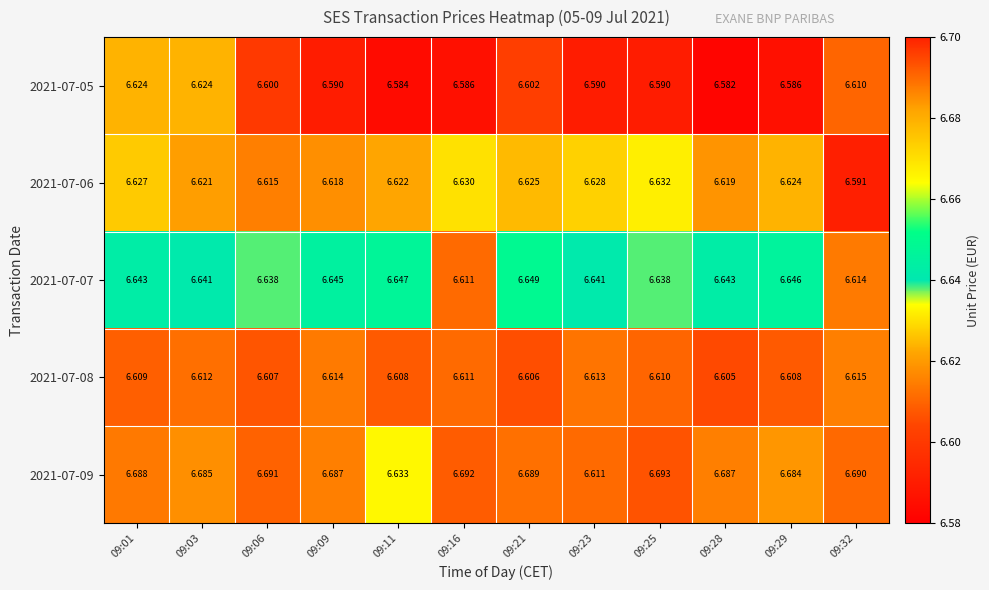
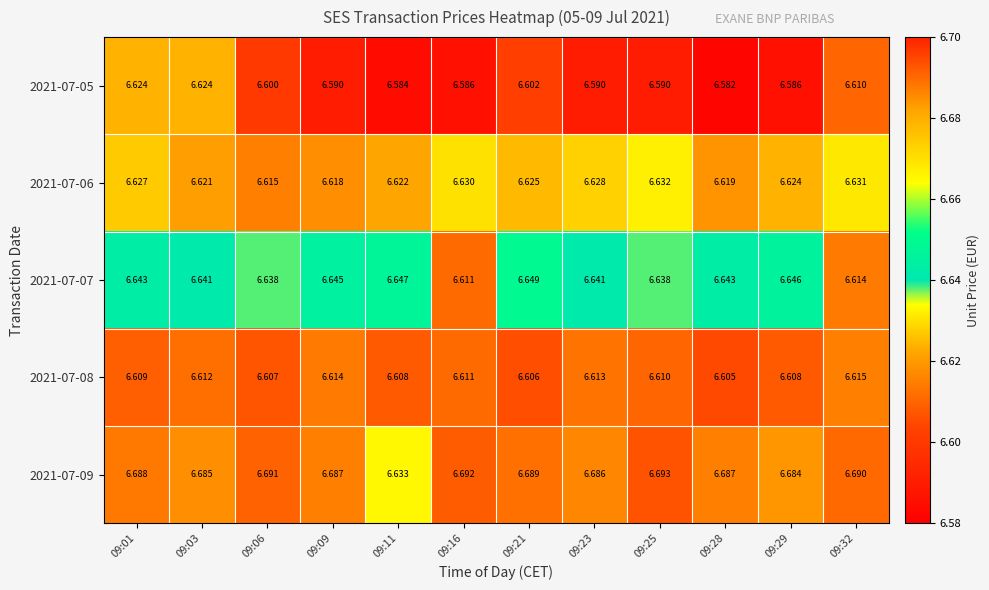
  {
    "2021-07-05": {
      "09:01": 6.624,
      "09:03": 6.624,
      "09:06": 6.600,
      "09:09": 6.590,
      "09:11": 6.584,
      "09:16": 6.586,
      "09:21": 6.602,
      "09:23": 6.590,
      "09:25": 6.590,
      "09:28": 6.582,
      "09:29": 6.586,
      "09:32": 6.610
    },
    "2021-07-06": {
      "09:01": 6.627,
      "09:03": 6.621,
      "09:06": 6.615,
      "09:09": 6.618,
      "09:11": 6.622,
      "09:16": 6.630,
      "09:21": 6.625,
      "09:23": 6.628,
      "09:25": 6.632,
      "09:28": 6.619,
      "09:29": 6.624,
-     "09:32": 6.591
+     "09:32": 6.631
    },
    "2021-07-07": {
      "09:01": 6.643,
      "09:03": 6.641,
      "09:06": 6.638,
      "09:09": 6.645,
      "09:11": 6.647,
      "09:16": 6.611,
      "09:21": 6.649,
      "09:23": 6.641,
      "09:25": 6.638,
      "09:28": 6.643,
      "09:29": 6.646,
      "09:32": 6.614
    },
    "2021-07-08": {
      "09:01": 6.609,
      "09:03": 6.612,
      "09:06": 6.607,
      "09:09": 6.614,
      "09:11": 6.608,
      "09:16": 6.611,
      "09:21": 6.606,
      "09:23": 6.613,
      "09:25": 6.610,
      "09:28": 6.605,
      "09:29": 6.608,
      "09:32": 6.615
    },
    "2021-07-09": {
      "09:01": 6.688,
      "09:03": 6.685,
      "09:06": 6.691,
      "09:09": 6.687,
      "09:11": 6.633,
      "09:16": 6.692,
      "09:21": 6.689,
-     "09:23": 6.611,
+     "09:23": 6.686,
      "09:25": 6.693,
      "09:28": 6.687,
      "09:29": 6.684,
      "09:32": 6.690
    }
  }
